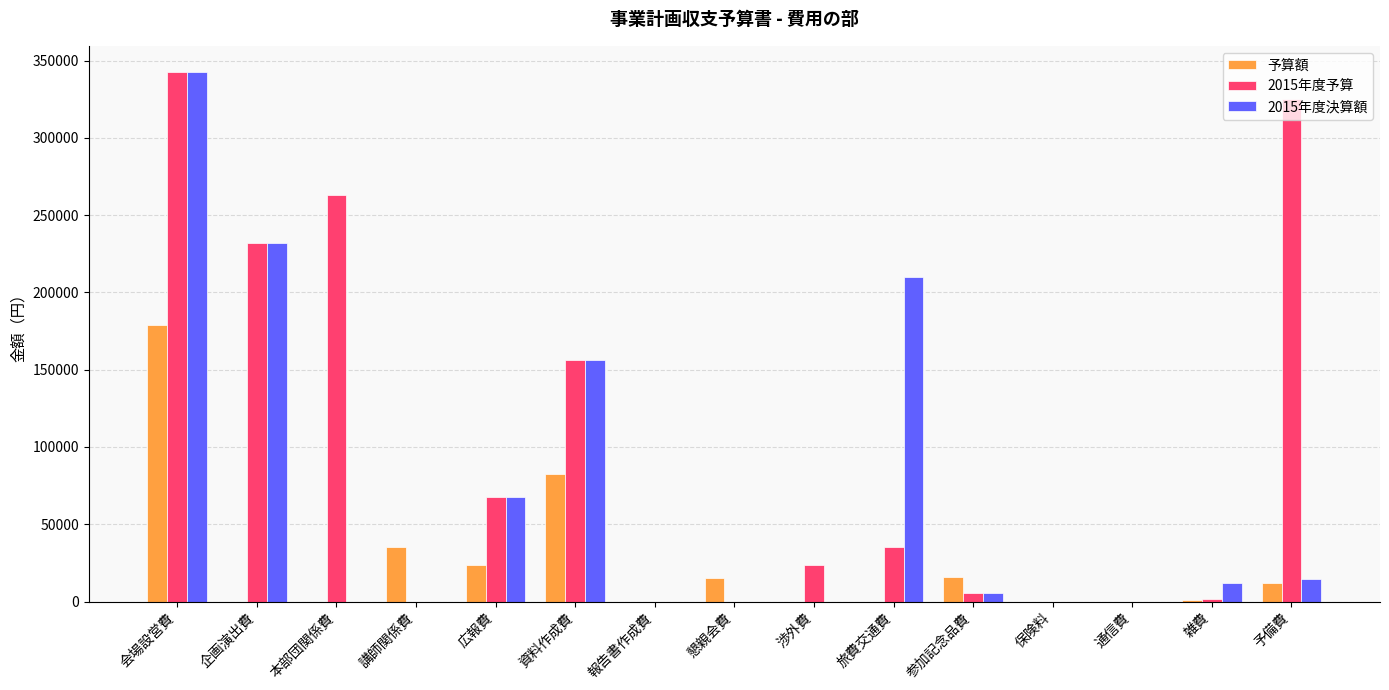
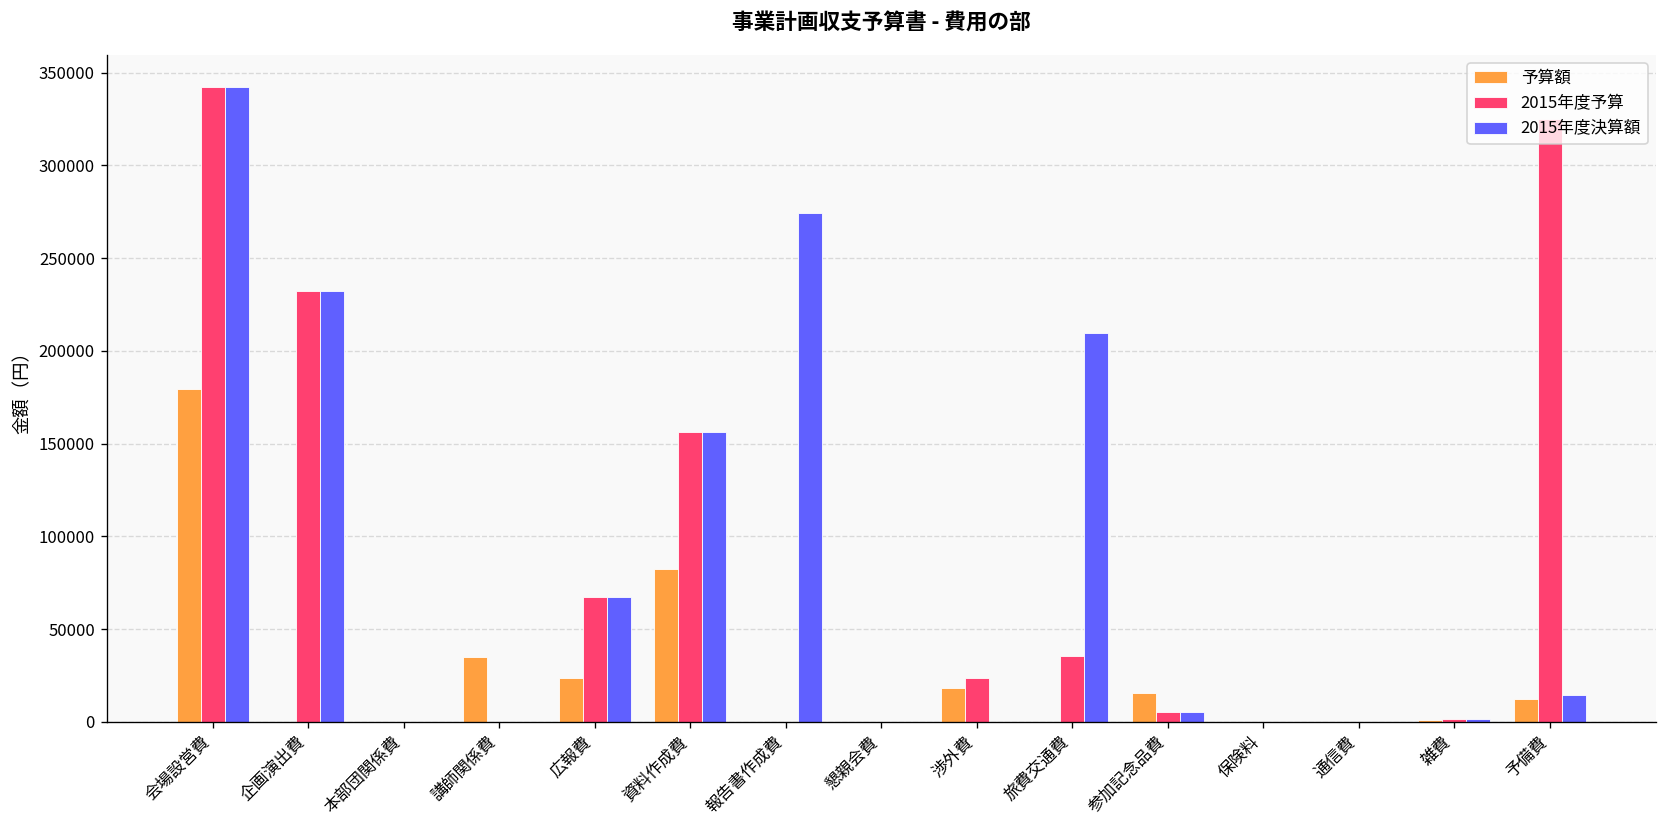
  {
    "予算額": {
      "会場設営費": 179000,
      "企画演出費": 0,
      "本部団関係費": 0,
      "講師関係費": 35000,
      "広報費": 24000,
      "資料作成費": 83000,
      "報告書作成費": 0,
-     "懇親会費": 15000,
-     "渉外費": 0,
+     "懇親会費": 0,
+     "渉外費": 18000,
      "旅費交通費": 0,
      "参加記念品費": 16000,
      "保険料": 0,
      "通信費": 0,
      "予備費": 12000
    },
    "2015年度予算": {
      "会場設営費": 342000,
      "企画演出費": 232000,
-     "本部団関係費": 263000,
+     "本部団関係費": 0,
      "講師関係費": 0,
      "広報費": 67000,
      "資料作成費": 156000,
      "報告書作成費": 0,
      "懇親会費": 0,
      "渉外費": 24000,
      "旅費交通費": 35000,
      "参加記念品費": 5000,
      "保険料": 0,
      "通信費": 0
    },
    "2015年度決算額": {
      "会場設営費": 342000,
      "企画演出費": 232000,
      "本部団関係費": 0,
      "講師関係費": 0,
      "広報費": 67000,
      "資料作成費": 156000,
-     "報告書作成費": 0,
+     "報告書作成費": 274000,
      "懇親会費": 0,
      "渉外費": 0,
      "旅費交通費": 210000,
      "参加記念品費": 5000,
      "保険料": 0,
      "通信費": 0,
-     "雑費": 12000,
+     "雑費": 2000,
      "予備費": 15000
    }
  }
